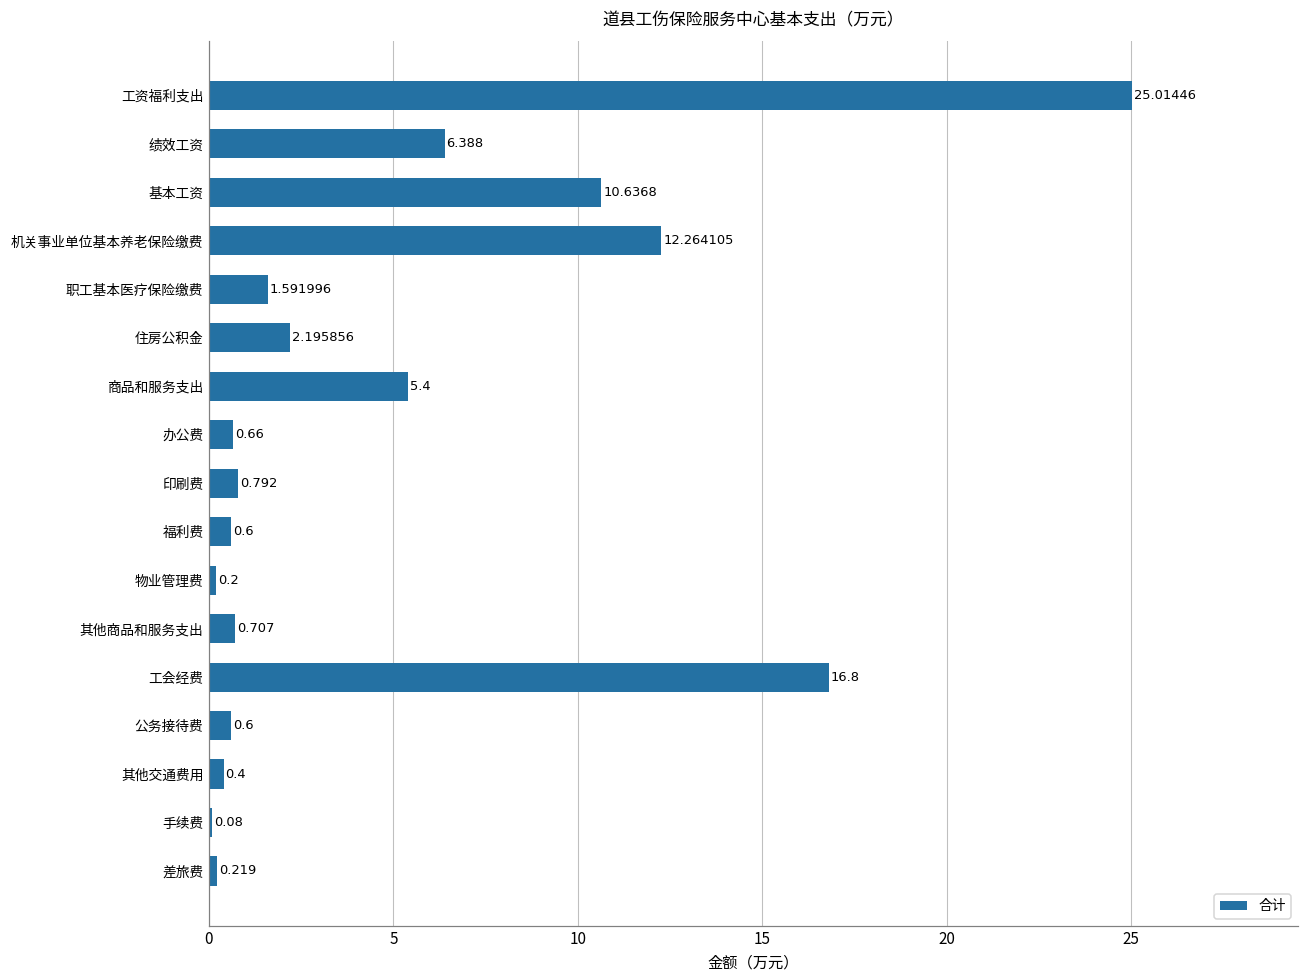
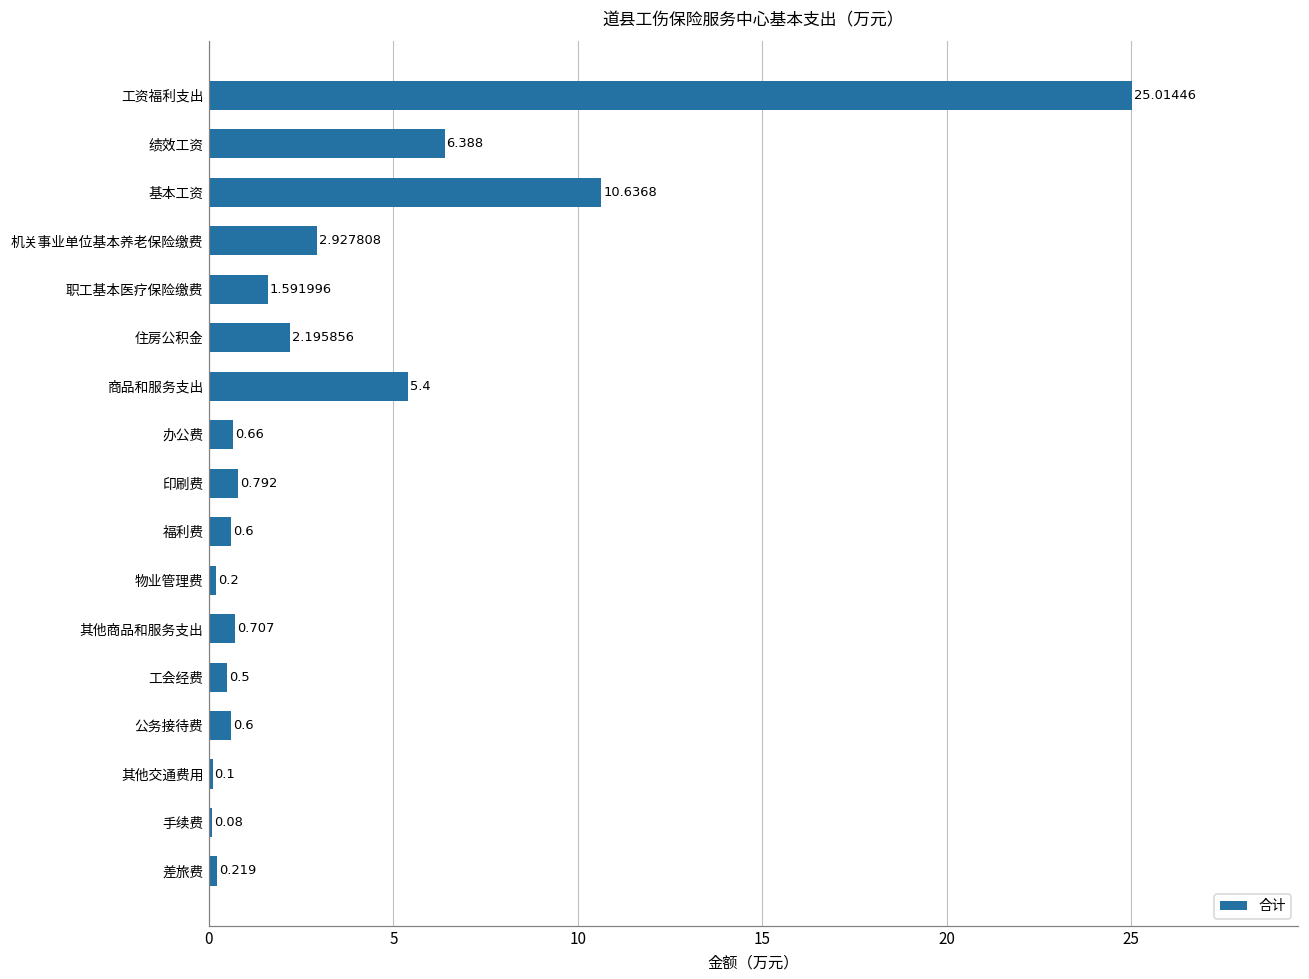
  {
    "工资福利支出": 25.01446,
    "绩效工资": 6.388,
    "基本工资": 10.6368,
-   "机关事业单位基本养老保险缴费": 12.264105,
+   "机关事业单位基本养老保险缴费": 2.927808,
    "职工基本医疗保险缴费": 1.591996,
    "住房公积金": 2.195856,
    "商品和服务支出": 5.4,
    "办公费": 0.66,
    "印刷费": 0.792,
    "福利费": 0.6,
    "物业管理费": 0.2,
    "其他商品和服务支出": 0.707,
-   "工会经费": 16.8,
+   "工会经费": 0.5,
    "公务接待费": 0.6,
-   "其他交通费用": 0.4,
+   "其他交通费用": 0.1,
    "手续费": 0.08,
    "差旅费": 0.219
  }
